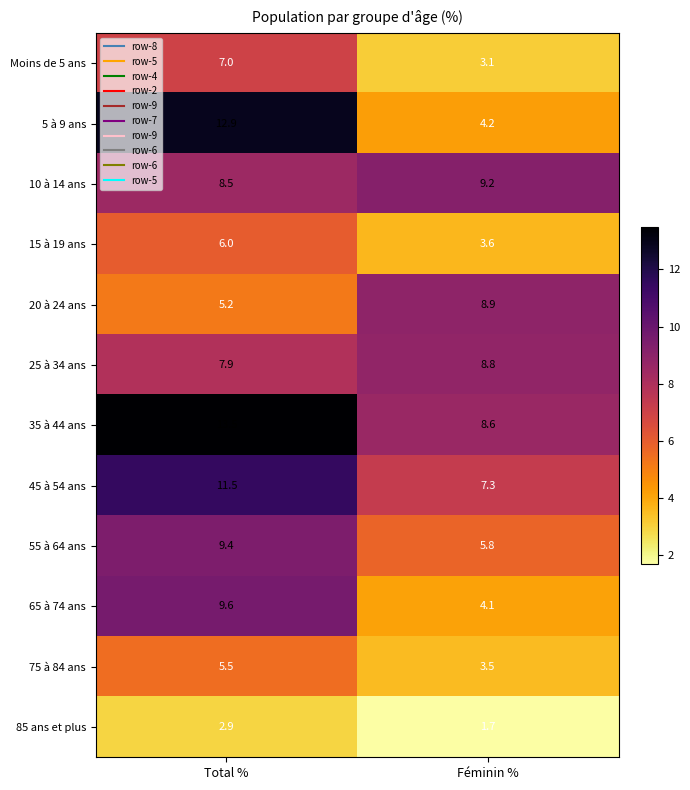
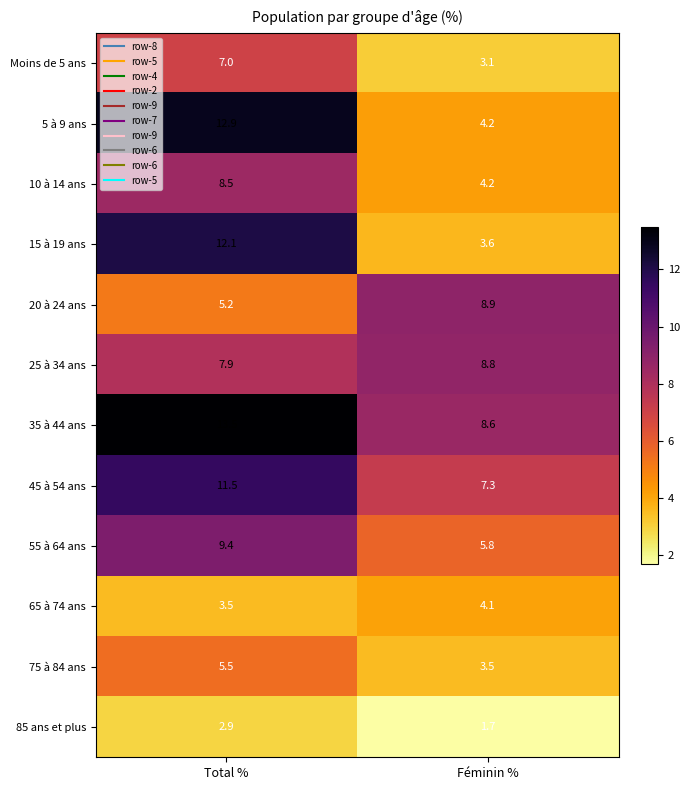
  {
    "Moins de 5 ans": {
      "Total %": 7.0,
      "Féminin %": 3.1
    },
    "5 à 9 ans": {
      "Féminin %": 4.2
    },
    "10 à 14 ans": {
      "Total %": 8.5,
-     "Féminin %": 9.2
+     "Féminin %": 4.2
    },
    "15 à 19 ans": {
-     "Total %": 6.0,
+     "Total %": 12.1,
      "Féminin %": 3.6
    },
    "20 à 24 ans": {
      "Total %": 5.2,
      "Féminin %": 8.9
    },
    "25 à 34 ans": {
      "Total %": 7.9,
      "Féminin %": 8.8
    },
    "35 à 44 ans": {
      "Féminin %": 8.6
    },
    "45 à 54 ans": {
      "Total %": 11.5,
      "Féminin %": 7.3
    },
    "55 à 64 ans": {
      "Total %": 9.4,
      "Féminin %": 5.8
    },
    "65 à 74 ans": {
-     "Total %": 9.6,
+     "Total %": 3.5,
      "Féminin %": 4.1
    },
    "75 à 84 ans": {
      "Total %": 5.5,
      "Féminin %": 3.5
    },
    "85 ans et plus": {
      "Total %": 2.9,
      "Féminin %": 1.7
    }
  }
